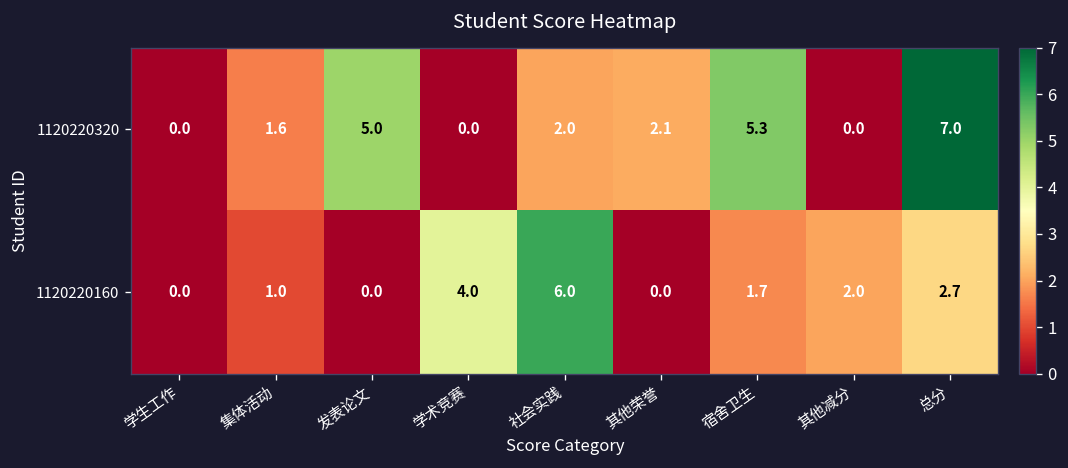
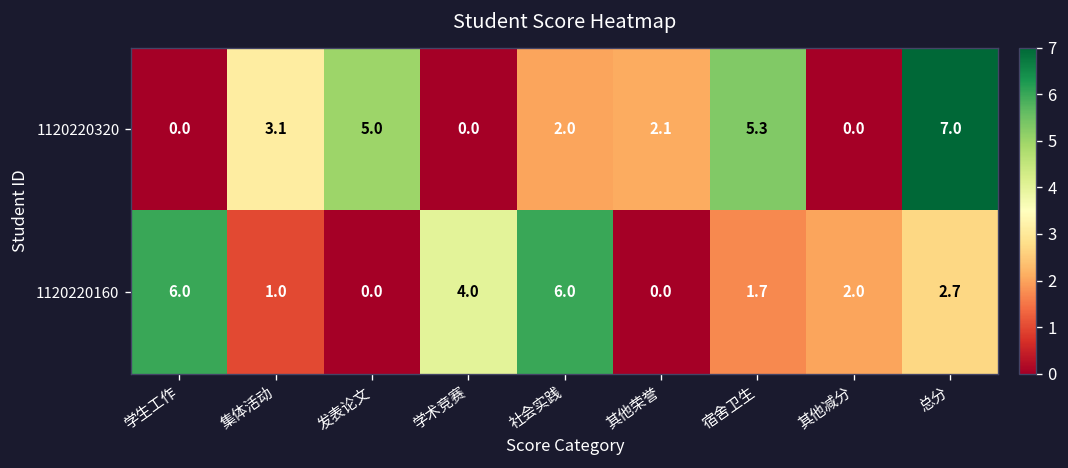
  {
    "1120220320": {
      "学生工作": 0.0,
-     "集体活动": 1.6,
+     "集体活动": 3.1,
      "发表论文": 5.0,
      "学术竞赛": 0.0,
      "社会实践": 2.0,
      "其他荣誉": 2.1,
      "宿舍卫生": 5.3,
      "其他减分": 0.0,
      "总分": 7.0
    },
    "1120220160": {
-     "学生工作": 0.0,
+     "学生工作": 6.0,
      "集体活动": 1.0,
      "发表论文": 0.0,
      "学术竞赛": 4.0,
      "社会实践": 6.0,
      "其他荣誉": 0.0,
      "宿舍卫生": 1.7,
      "其他减分": 2.0,
      "总分": 2.7
    }
  }
